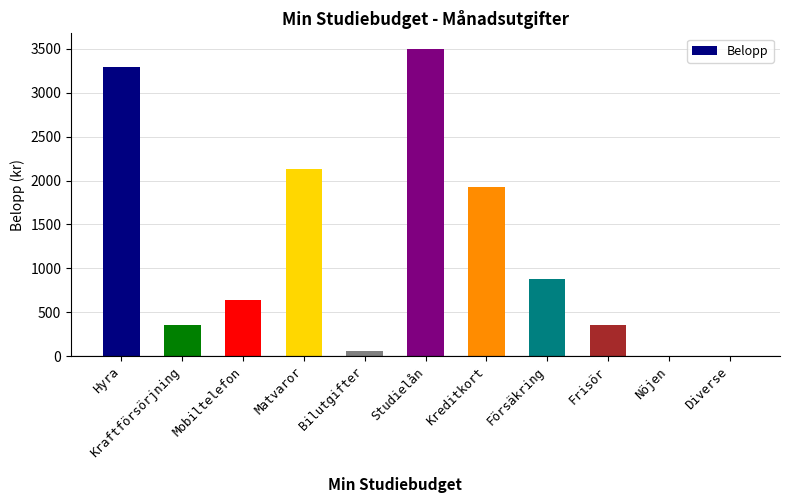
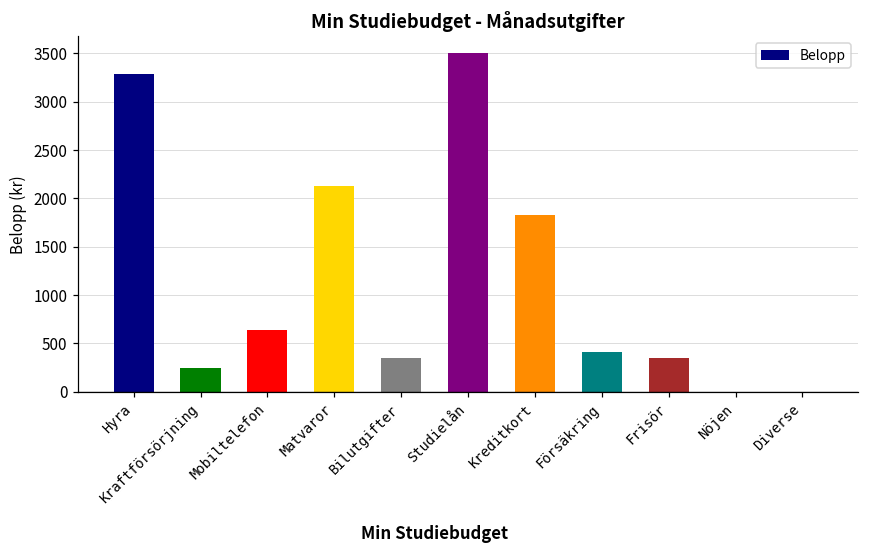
  {
    "Hyra": 3300,
-   "Kraftförsörjning": 400,
+   "Kraftförsörjning": 200,
    "Mobiltelefon": 600,
    "Matvaror": 2100,
-   "Bilutgifter": 100,
+   "Bilutgifter": 400,
    "Studielån": 3500,
-   "Kreditkort": 1900,
-   "Försäkring": 900,
+   "Kreditkort": 1800,
+   "Försäkring": 400,
    "Frisör": 400,
    "Nöjen": 0,
    "Diverse": 0
  }
